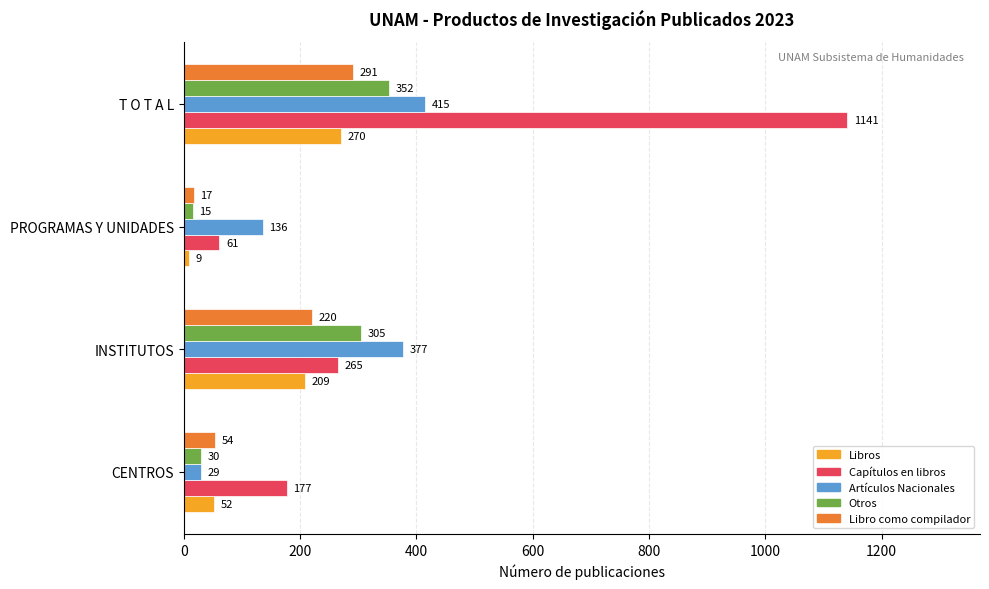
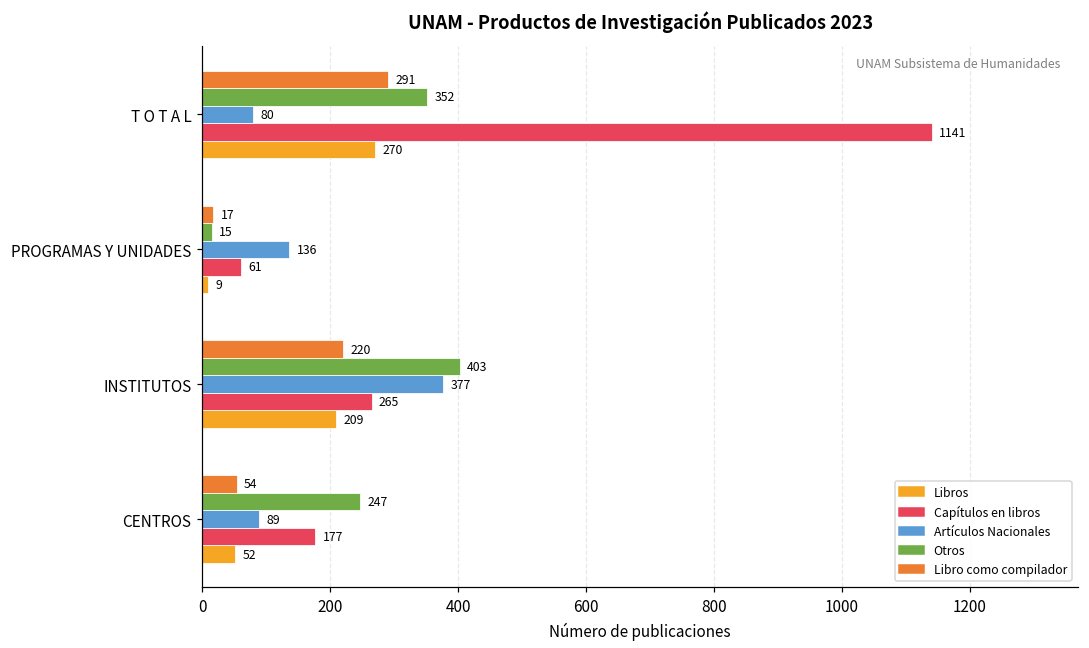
  {
    "Capítulos en libros": {
      "T O T A L": 1141,
      "PROGRAMAS Y UNIDADES": 61,
      "INSTITUTOS": 265,
      "CENTROS": 177
    },
    "Artículos Nacionales": {
-     "T O T A L": 415,
+     "T O T A L": 80,
      "PROGRAMAS Y UNIDADES": 136,
      "INSTITUTOS": 377,
-     "CENTROS": 29
+     "CENTROS": 89
    },
    "Otros": {
      "T O T A L": 352,
      "PROGRAMAS Y UNIDADES": 15,
-     "INSTITUTOS": 305,
-     "CENTROS": 30
+     "INSTITUTOS": 403,
+     "CENTROS": 247
    }
  }
